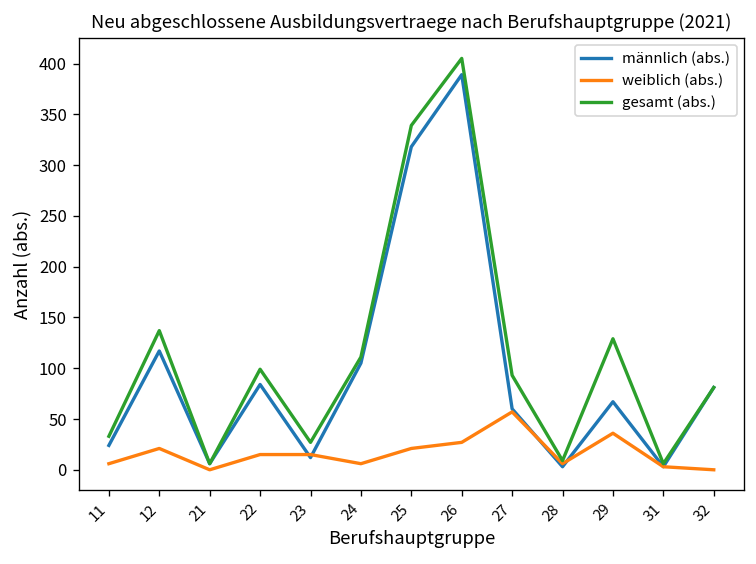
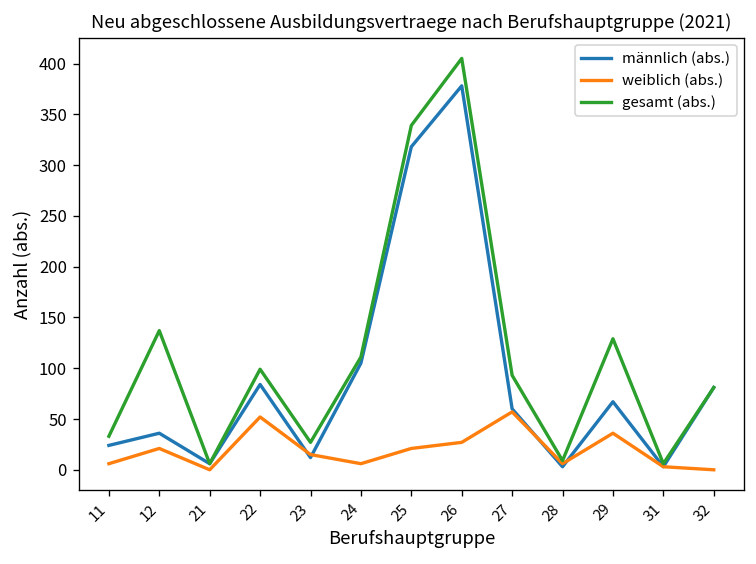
  {
    "männlich (abs.)": {
      "11": 20,
-     "12": 120,
+     "12": 40,
      "22": 80,
      "24": 110,
      "25": 320,
-     "26": 390,
+     "26": 380,
      "28": 0,
      "29": 70
    },
    "weiblich (abs.)": {
      "11": 10,
      "12": 20,
      "21": 0,
-     "22": 20,
+     "22": 50,
      "24": 10,
      "25": 20,
      "26": 30,
      "29": 40,
      "32": 0
    },
    "gesamt (abs.)": {
      "11": 30,
      "12": 140,
      "22": 100,
      "23": 30,
      "24": 110,
      "25": 340,
      "26": 410,
      "27": 90,
      "29": 130,
      "31": 10
    }
  }
